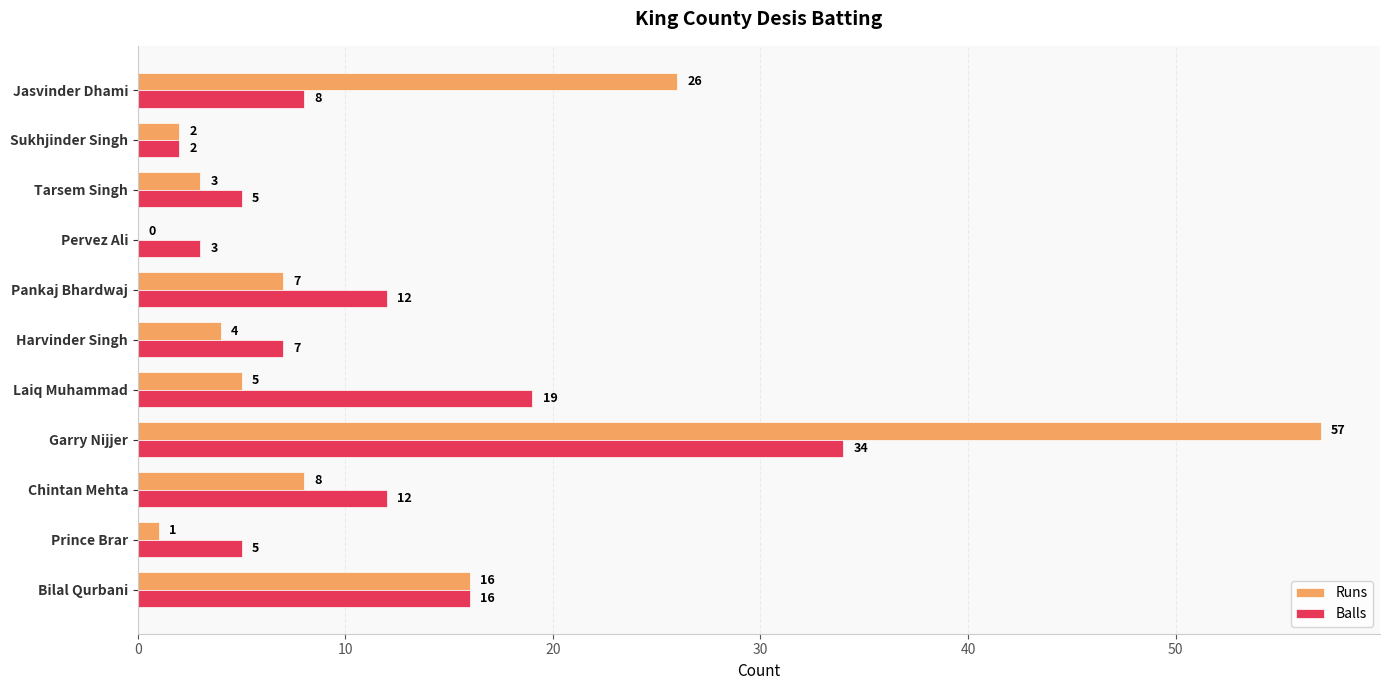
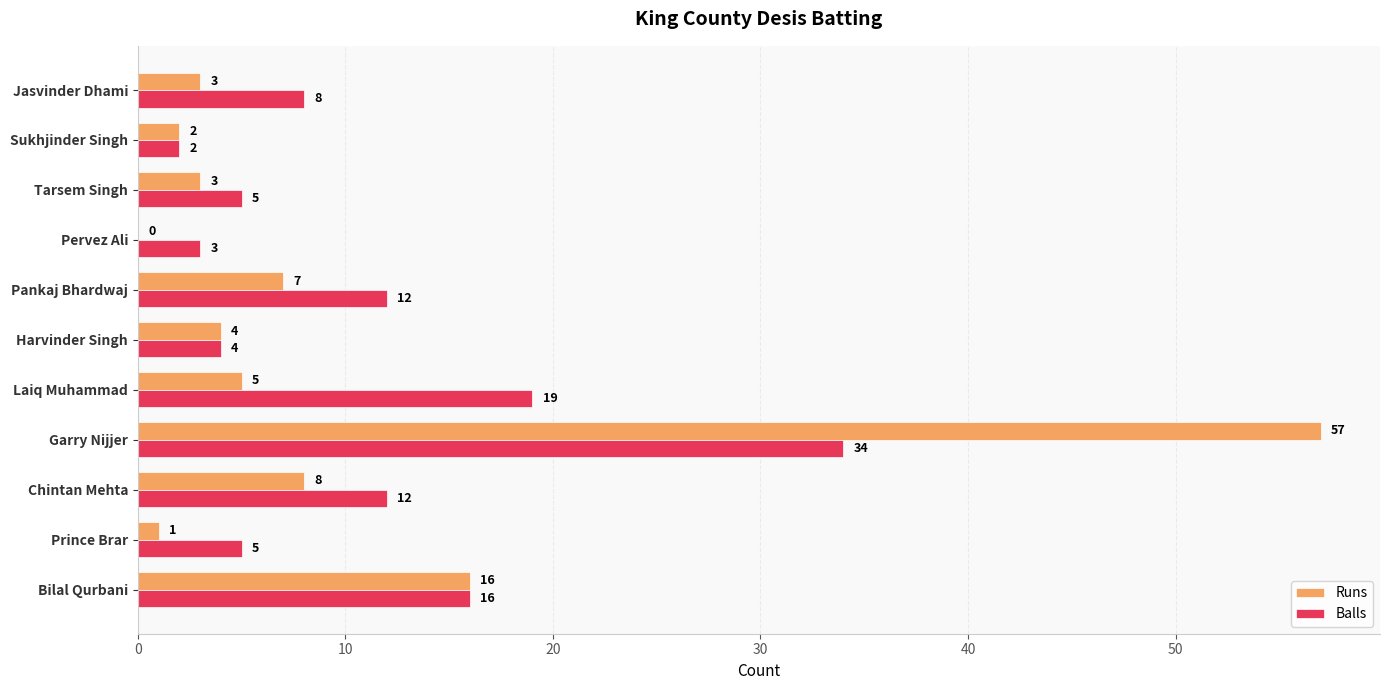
  {
    "Runs": {
-     "Jasvinder Dhami": 26,
+     "Jasvinder Dhami": 3,
      "Sukhjinder Singh": 2,
      "Tarsem Singh": 3,
      "Pervez Ali": 0,
      "Pankaj Bhardwaj": 7,
      "Harvinder Singh": 4,
      "Laiq Muhammad": 5,
      "Garry Nijjer": 57,
      "Chintan Mehta": 8,
      "Prince Brar": 1,
      "Bilal Qurbani": 16
    },
    "Balls": {
      "Jasvinder Dhami": 8,
      "Sukhjinder Singh": 2,
      "Tarsem Singh": 5,
      "Pervez Ali": 3,
      "Pankaj Bhardwaj": 12,
-     "Harvinder Singh": 7,
+     "Harvinder Singh": 4,
      "Laiq Muhammad": 19,
      "Garry Nijjer": 34,
      "Chintan Mehta": 12,
      "Prince Brar": 5,
      "Bilal Qurbani": 16
    }
  }
